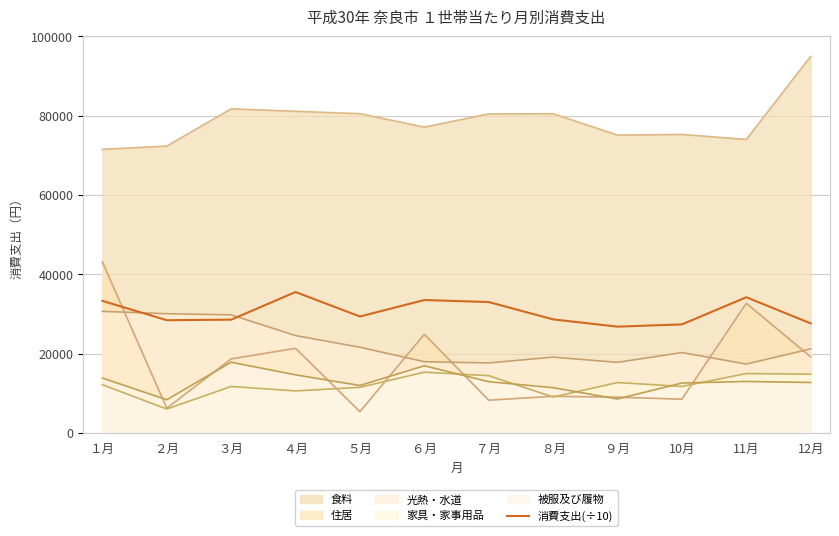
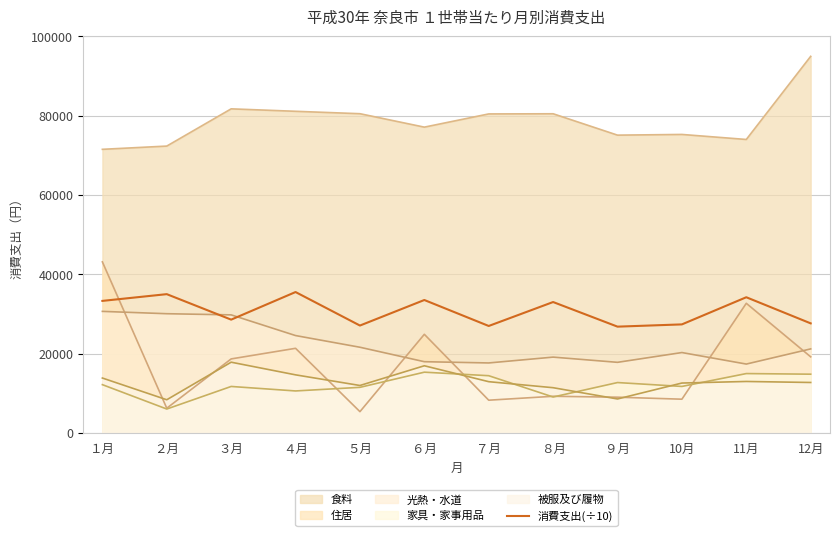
  {
    "消費支出(÷10)": {
      "１月": 33000,
-     "２月": 28000,
+     "２月": 35000,
      "３月": 29000,
      "４月": 36000,
-     "５月": 29000,
+     "５月": 27000,
      "６月": 34000,
-     "７月": 33000,
-     "８月": 29000,
+     "７月": 27000,
+     "８月": 33000,
      "９月": 27000,
      "10月": 27000,
      "11月": 34000,
      "12月": 28000
    }
  }
